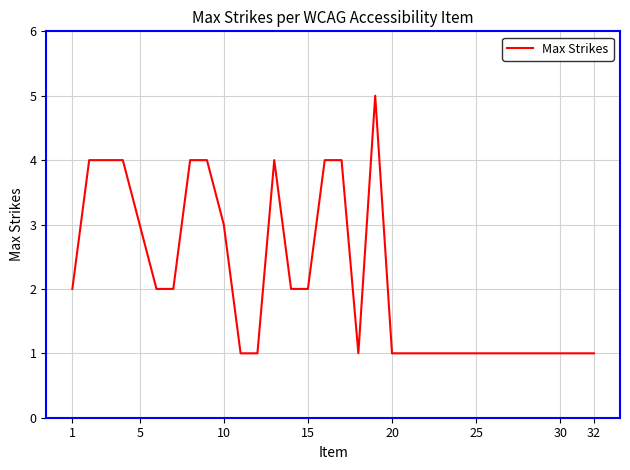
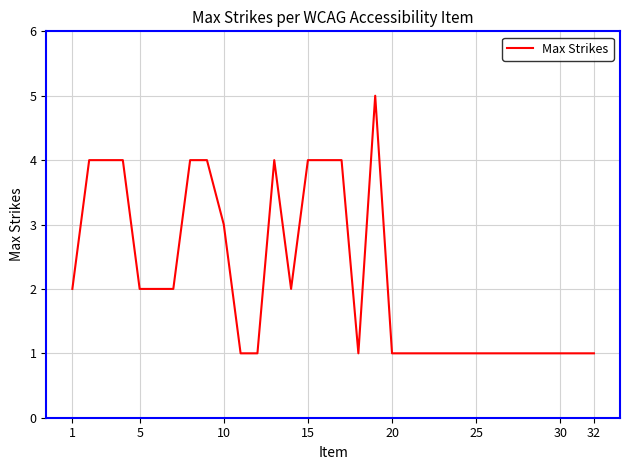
  {
    "1": 2,
-   "5": 3,
+   "5": 2,
    "10": 3,
-   "15": 2,
+   "15": 4,
    "20": 1,
    "25": 1,
    "30": 1,
    "32": 1
  }
